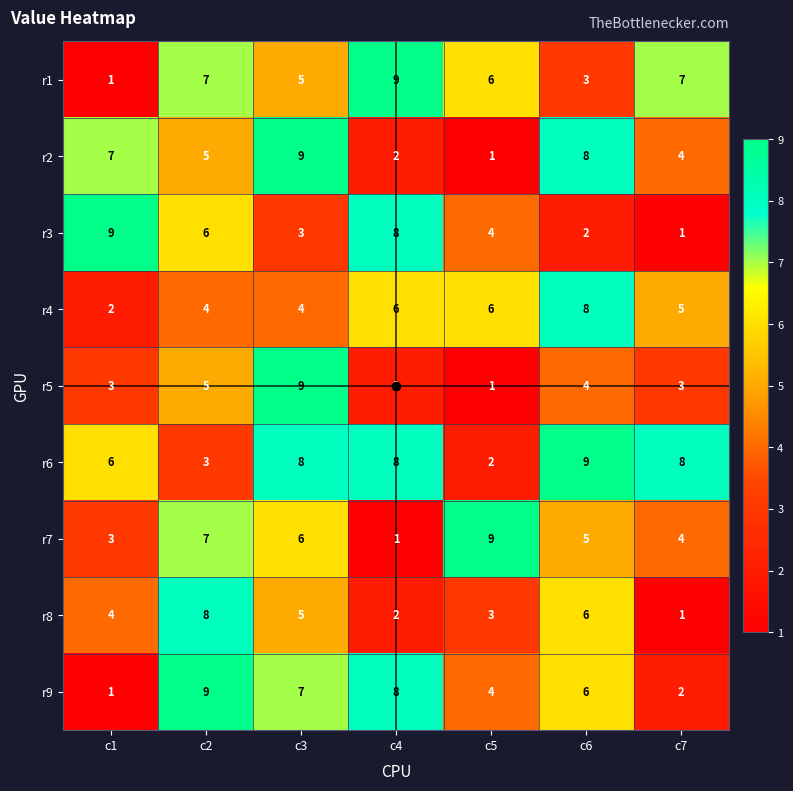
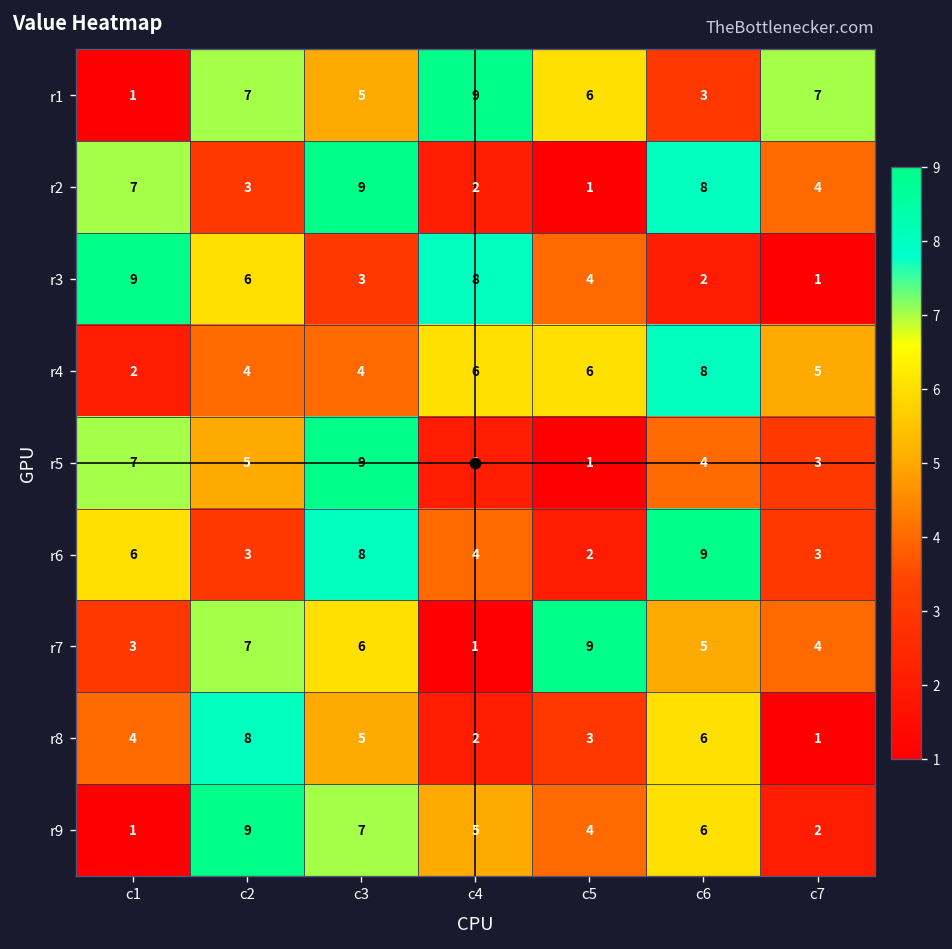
  {
    "r1": {
      "c1": 1,
      "c2": 7,
      "c3": 5,
      "c4": 9,
      "c5": 6,
      "c6": 3,
      "c7": 7
    },
    "r2": {
      "c1": 7,
-     "c2": 5,
+     "c2": 3,
      "c3": 9,
      "c4": 2,
      "c5": 1,
      "c6": 8,
      "c7": 4
    },
    "r3": {
      "c1": 9,
      "c2": 6,
      "c3": 3,
      "c4": 8,
      "c5": 4,
      "c6": 2,
      "c7": 1
    },
    "r4": {
      "c1": 2,
      "c2": 4,
      "c3": 4,
      "c4": 6,
      "c5": 6,
      "c6": 8,
      "c7": 5
    },
    "r5": {
-     "c1": 3,
+     "c1": 7,
      "c2": 5,
      "c3": 9,
      "c5": 1,
      "c6": 4,
      "c7": 3
    },
    "r6": {
      "c1": 6,
      "c2": 3,
      "c3": 8,
-     "c4": 8,
+     "c4": 4,
      "c5": 2,
      "c6": 9,
-     "c7": 8
+     "c7": 3
    },
    "r7": {
      "c1": 3,
      "c2": 7,
      "c3": 6,
      "c4": 1,
      "c5": 9,
      "c6": 5,
      "c7": 4
    },
    "r8": {
      "c1": 4,
      "c2": 8,
      "c3": 5,
      "c4": 2,
      "c5": 3,
      "c6": 6,
      "c7": 1
    },
    "r9": {
      "c1": 1,
      "c2": 9,
      "c3": 7,
-     "c4": 8,
+     "c4": 5,
      "c5": 4,
      "c6": 6,
      "c7": 2
    }
  }
